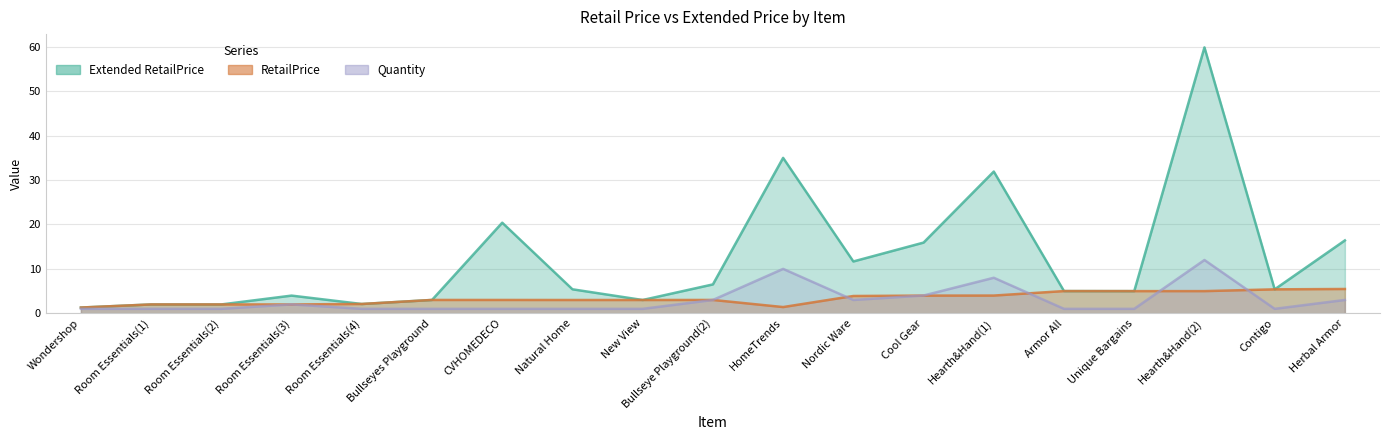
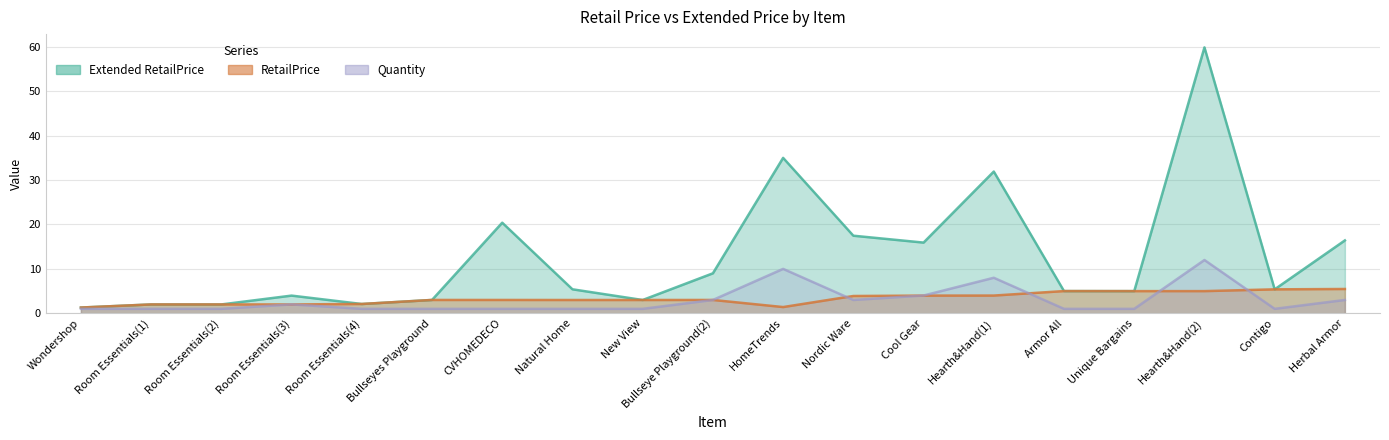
  {
    "Extended RetailPrice": {
      "Room Essentials(3)": 4,
      "CVHOMEDECO": 20,
      "Natural Home": 5,
-     "Bullseye Playground(2)": 7,
+     "Bullseye Playground(2)": 9,
      "HomeTrends": 35,
-     "Nordic Ware": 12,
+     "Nordic Ware": 17,
      "Cool Gear": 16,
      "Hearth&Hand(1)": 32,
      "Hearth&Hand(2)": 60,
      "Herbal Armor": 16
    },
    "RetailPrice": {
      "CVHOMEDECO": 3,
      "Natural Home": 3,
      "HomeTrends": 1,
      "Nordic Ware": 4,
      "Hearth&Hand(1)": 4,
      "Hearth&Hand(2)": 5,
      "Herbal Armor": 5
    },
    "Quantity": {
      "Room Essentials(1)": 1,
      "Room Essentials(2)": 1,
      "Room Essentials(4)": 1,
      "Bullseyes Playground": 1,
      "CVHOMEDECO": 1,
      "Natural Home": 1,
      "New View": 1,
      "HomeTrends": 10,
      "Nordic Ware": 3,
      "Hearth&Hand(1)": 8,
      "Armor All": 1,
      "Unique Bargains": 1,
      "Hearth&Hand(2)": 12,
      "Contigo": 1,
      "Herbal Armor": 3
    }
  }
